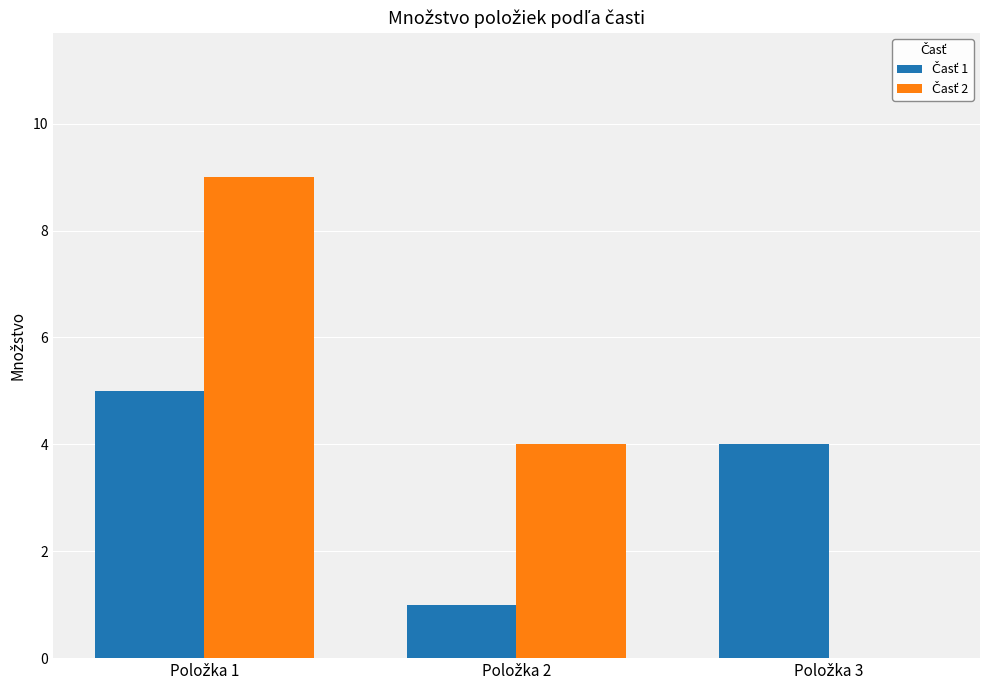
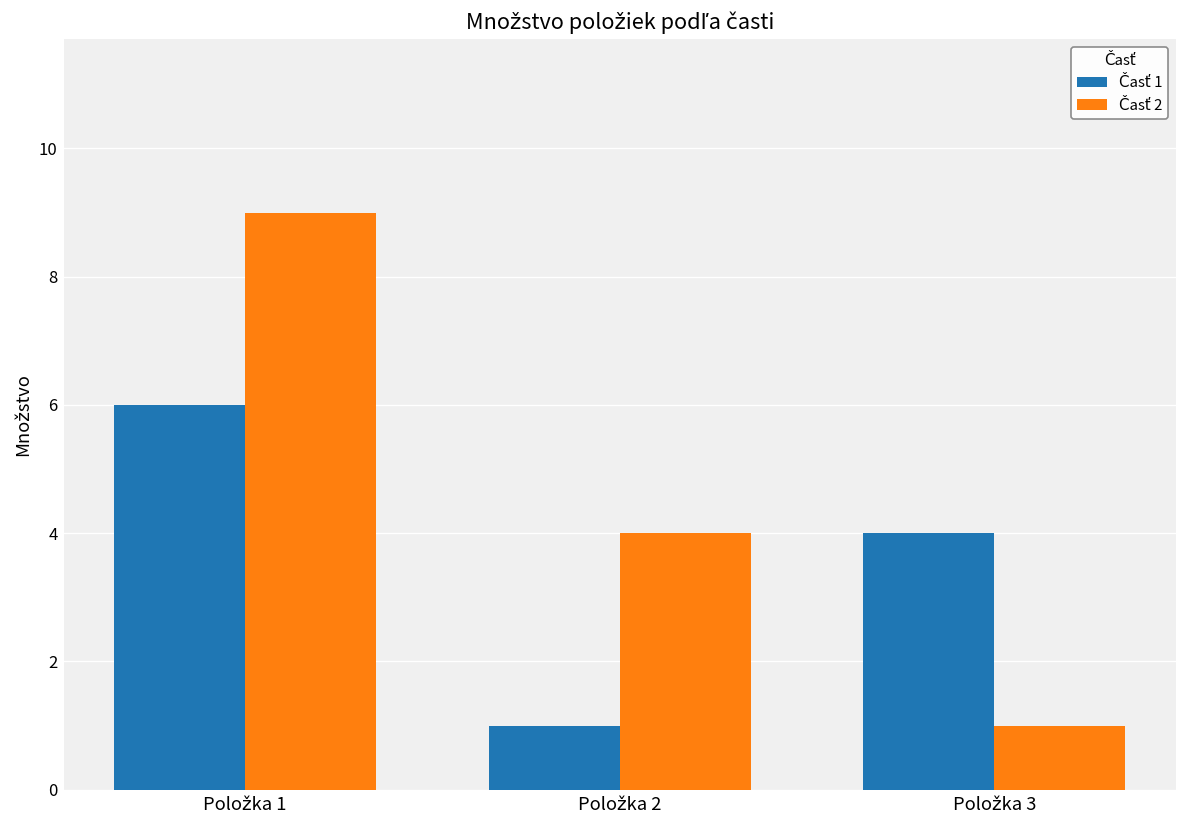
  {
    "Časť 1": {
-     "Položka 1": 5,
+     "Položka 1": 6,
      "Položka 2": 1,
      "Položka 3": 4
    },
    "Časť 2": {
      "Položka 1": 9,
      "Položka 2": 4,
-     "Položka 3": 0
+     "Položka 3": 1
    }
  }
